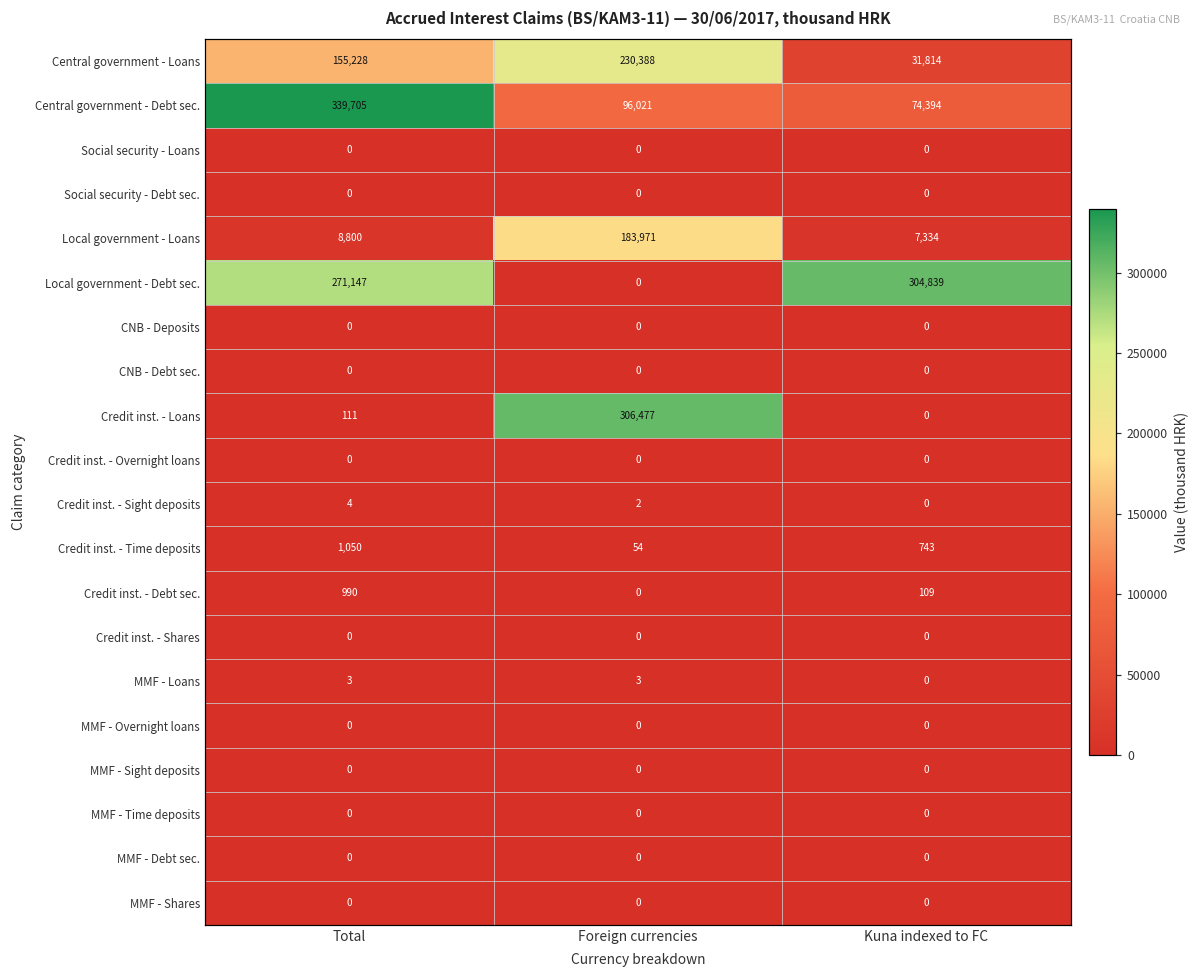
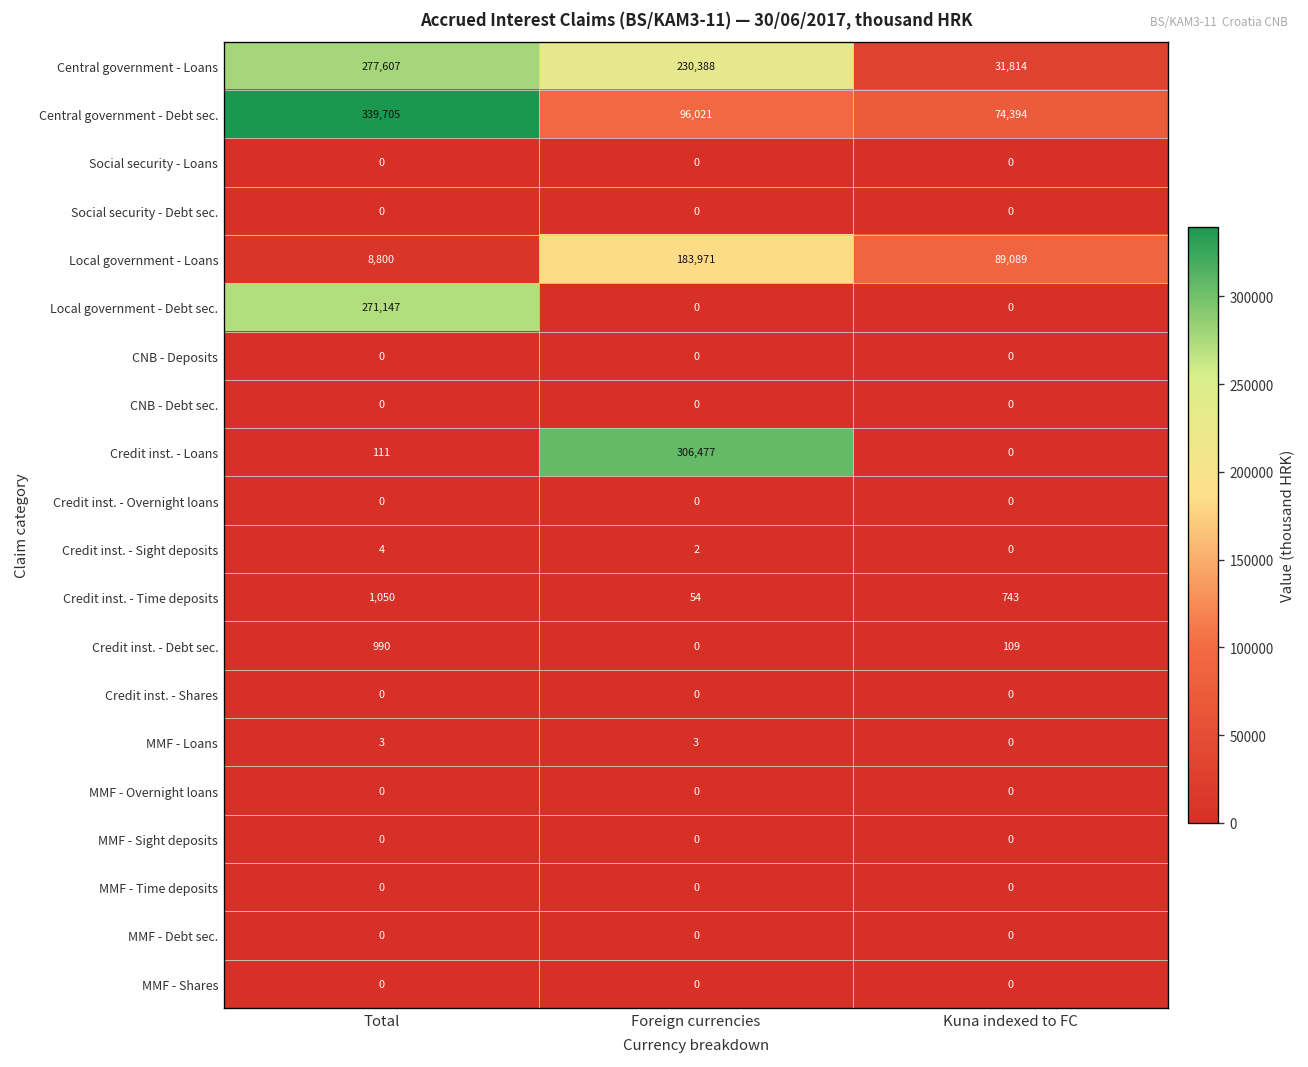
  {
    "Central government - Loans": {
-     "Total": "155,228",
+     "Total": "277,607",
      "Foreign currencies": "230,388",
      "Kuna indexed to FC": "31,814"
    },
    "Central government - Debt sec.": {
      "Total": "339,705",
      "Foreign currencies": "96,021",
      "Kuna indexed to FC": "74,394"
    },
    "Social security - Loans": {
      "Total": "0",
      "Foreign currencies": "0",
      "Kuna indexed to FC": "0"
    },
    "Social security - Debt sec.": {
      "Total": "0",
      "Foreign currencies": "0",
      "Kuna indexed to FC": "0"
    },
    "Local government - Loans": {
      "Total": "8,800",
      "Foreign currencies": "183,971",
-     "Kuna indexed to FC": "7,334"
+     "Kuna indexed to FC": "89,089"
    },
    "Local government - Debt sec.": {
      "Total": "271,147",
      "Foreign currencies": "0",
-     "Kuna indexed to FC": "304,839"
+     "Kuna indexed to FC": "0"
    },
    "CNB - Deposits": {
      "Total": "0",
      "Foreign currencies": "0",
      "Kuna indexed to FC": "0"
    },
    "CNB - Debt sec.": {
      "Total": "0",
      "Foreign currencies": "0",
      "Kuna indexed to FC": "0"
    },
    "Credit inst. - Loans": {
      "Total": "111",
      "Foreign currencies": "306,477",
      "Kuna indexed to FC": "0"
    },
    "Credit inst. - Overnight loans": {
      "Total": "0",
      "Foreign currencies": "0",
      "Kuna indexed to FC": "0"
    },
    "Credit inst. - Sight deposits": {
      "Total": "4",
      "Foreign currencies": "2",
      "Kuna indexed to FC": "0"
    },
    "Credit inst. - Time deposits": {
      "Total": "1,050",
      "Foreign currencies": "54",
      "Kuna indexed to FC": "743"
    },
    "Credit inst. - Debt sec.": {
      "Total": "990",
      "Foreign currencies": "0",
      "Kuna indexed to FC": "109"
    },
    "Credit inst. - Shares": {
      "Total": "0",
      "Foreign currencies": "0",
      "Kuna indexed to FC": "0"
    },
    "MMF - Loans": {
      "Total": "3",
      "Foreign currencies": "3",
      "Kuna indexed to FC": "0"
    },
    "MMF - Overnight loans": {
      "Total": "0",
      "Foreign currencies": "0",
      "Kuna indexed to FC": "0"
    },
    "MMF - Sight deposits": {
      "Total": "0",
      "Foreign currencies": "0",
      "Kuna indexed to FC": "0"
    },
    "MMF - Time deposits": {
      "Total": "0",
      "Foreign currencies": "0",
      "Kuna indexed to FC": "0"
    },
    "MMF - Debt sec.": {
      "Total": "0",
      "Foreign currencies": "0",
      "Kuna indexed to FC": "0"
    },
    "MMF - Shares": {
      "Total": "0",
      "Foreign currencies": "0",
      "Kuna indexed to FC": "0"
    }
  }
